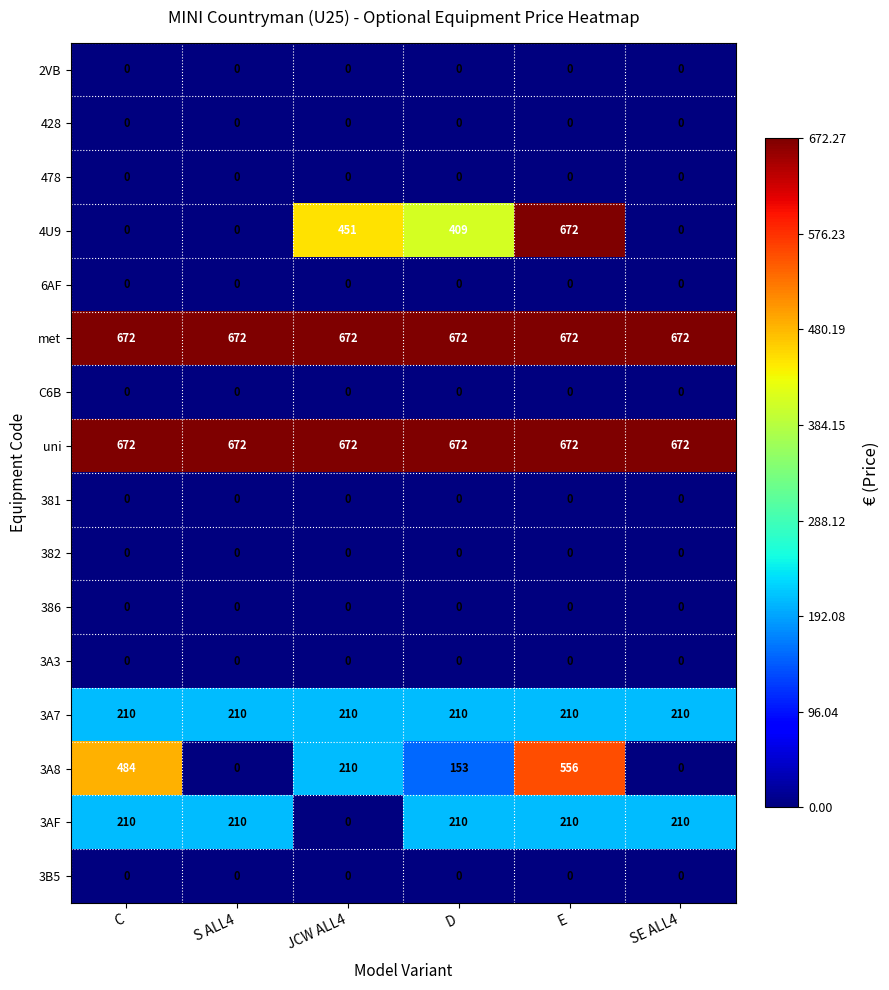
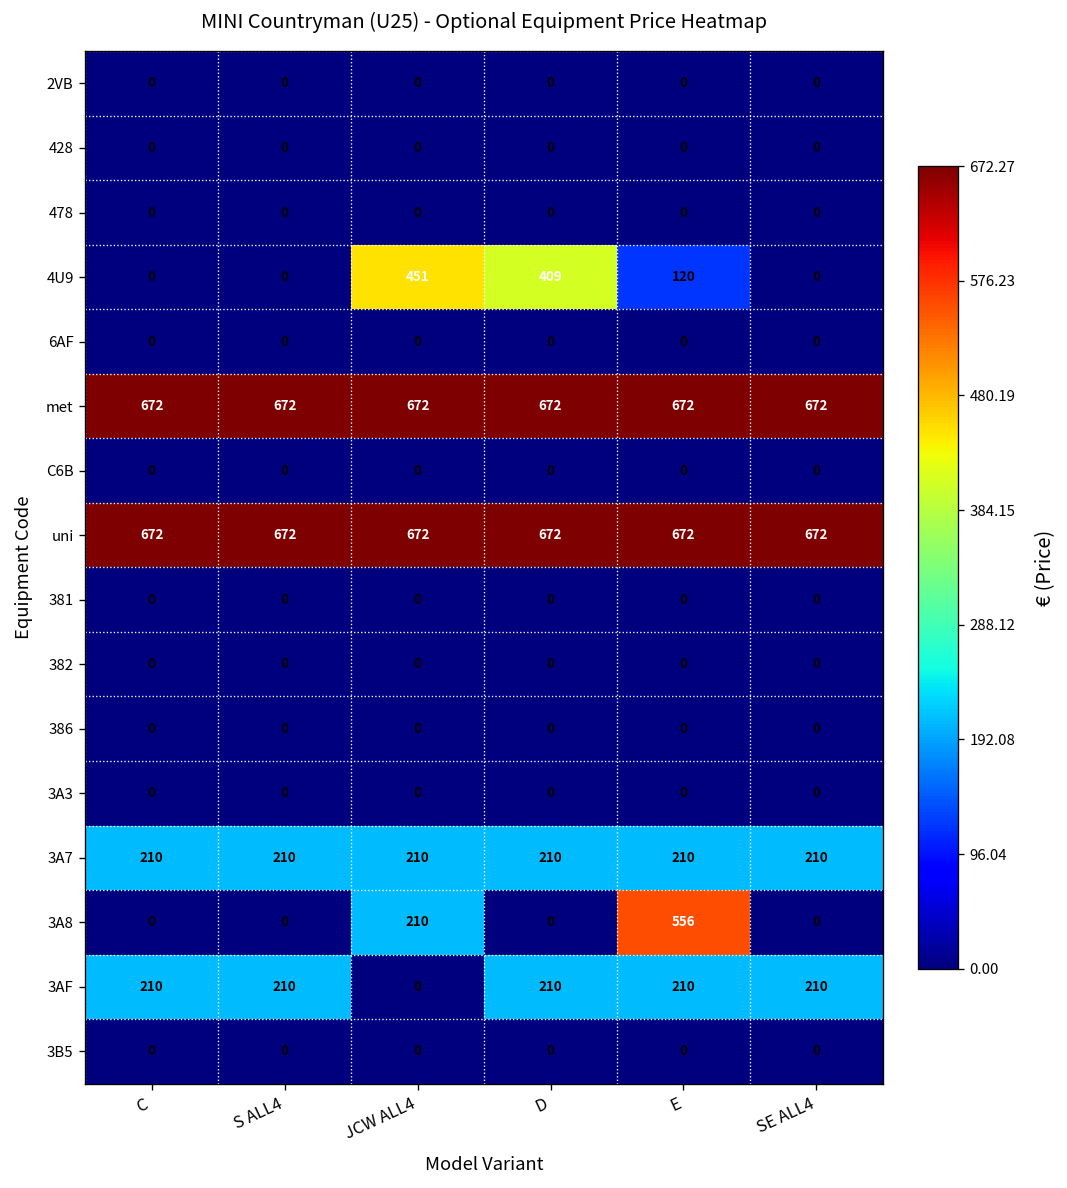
  {
    "2VB": {
      "C": 0,
      "S ALL4": 0,
      "JCW ALL4": 0,
      "D": 0,
      "E": 0,
      "SE ALL4": 0
    },
    "428": {
      "C": 0,
      "S ALL4": 0,
      "JCW ALL4": 0,
      "D": 0,
      "E": 0,
      "SE ALL4": 0
    },
    "478": {
      "C": 0,
      "S ALL4": 0,
      "JCW ALL4": 0,
      "D": 0,
      "E": 0,
      "SE ALL4": 0
    },
    "4U9": {
      "C": 0,
      "S ALL4": 0,
      "JCW ALL4": 451,
      "D": 409,
-     "E": 672,
+     "E": 120,
      "SE ALL4": 0
    },
    "6AF": {
      "C": 0,
      "S ALL4": 0,
      "JCW ALL4": 0,
      "D": 0,
      "E": 0,
      "SE ALL4": 0
    },
    "met": {
      "C": 672,
      "S ALL4": 672,
      "JCW ALL4": 672,
      "D": 672,
      "E": 672,
      "SE ALL4": 672
    },
    "C6B": {
      "C": 0,
      "S ALL4": 0,
      "JCW ALL4": 0,
      "D": 0,
      "E": 0,
      "SE ALL4": 0
    },
    "uni": {
      "C": 672,
      "S ALL4": 672,
      "JCW ALL4": 672,
      "D": 672,
      "E": 672,
      "SE ALL4": 672
    },
    "381": {
      "C": 0,
      "S ALL4": 0,
      "JCW ALL4": 0,
      "D": 0,
      "E": 0,
      "SE ALL4": 0
    },
    "382": {
      "C": 0,
      "S ALL4": 0,
      "JCW ALL4": 0,
      "D": 0,
      "E": 0,
      "SE ALL4": 0
    },
    "386": {
      "C": 0,
      "S ALL4": 0,
      "JCW ALL4": 0,
      "D": 0,
      "E": 0,
      "SE ALL4": 0
    },
    "3A3": {
      "C": 0,
      "S ALL4": 0,
      "JCW ALL4": 0,
      "D": 0,
      "E": 0,
      "SE ALL4": 0
    },
    "3A7": {
      "C": 210,
      "S ALL4": 210,
      "JCW ALL4": 210,
      "D": 210,
      "E": 210,
      "SE ALL4": 210
    },
    "3A8": {
-     "C": 484,
+     "C": 0,
      "S ALL4": 0,
      "JCW ALL4": 210,
-     "D": 153,
+     "D": 0,
      "E": 556,
      "SE ALL4": 0
    },
    "3AF": {
      "C": 210,
      "S ALL4": 210,
      "JCW ALL4": 0,
      "D": 210,
      "E": 210,
      "SE ALL4": 210
    },
    "3B5": {
      "C": 0,
      "S ALL4": 0,
      "JCW ALL4": 0,
      "D": 0,
      "E": 0,
      "SE ALL4": 0
    }
  }
